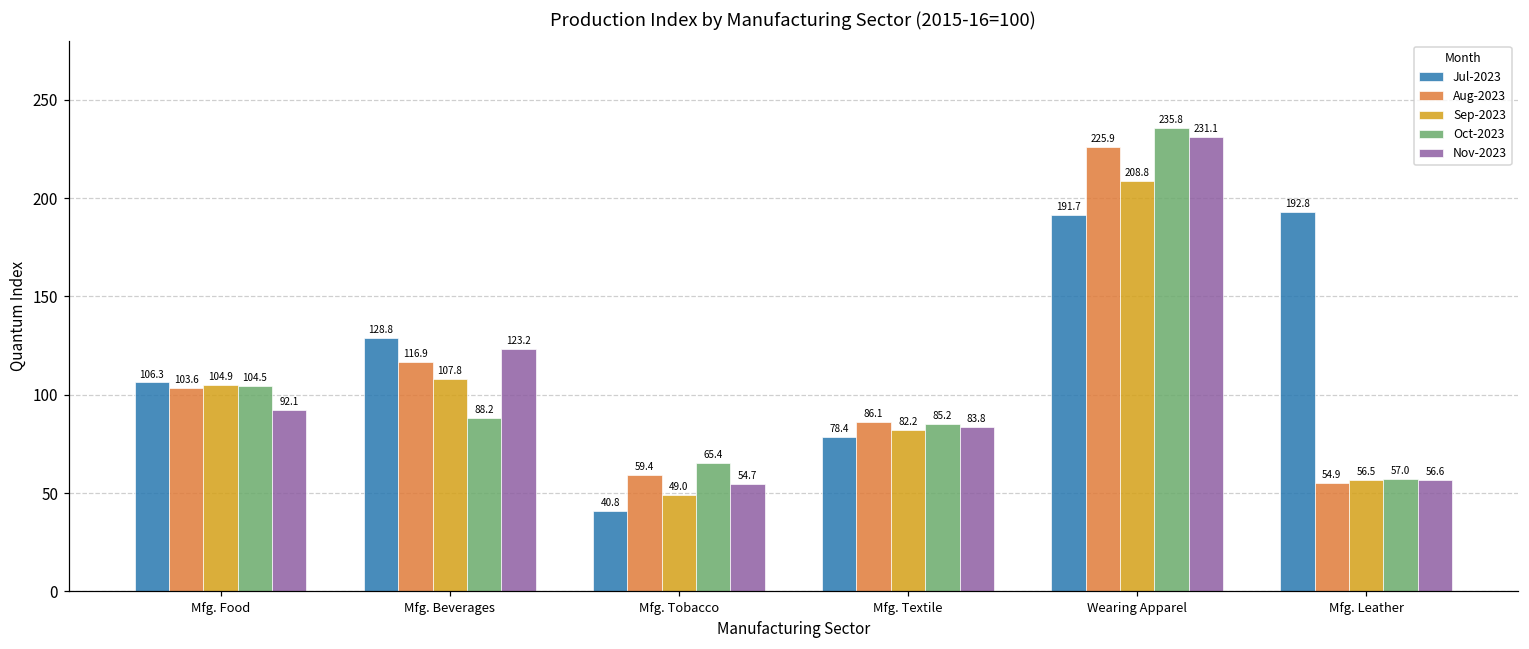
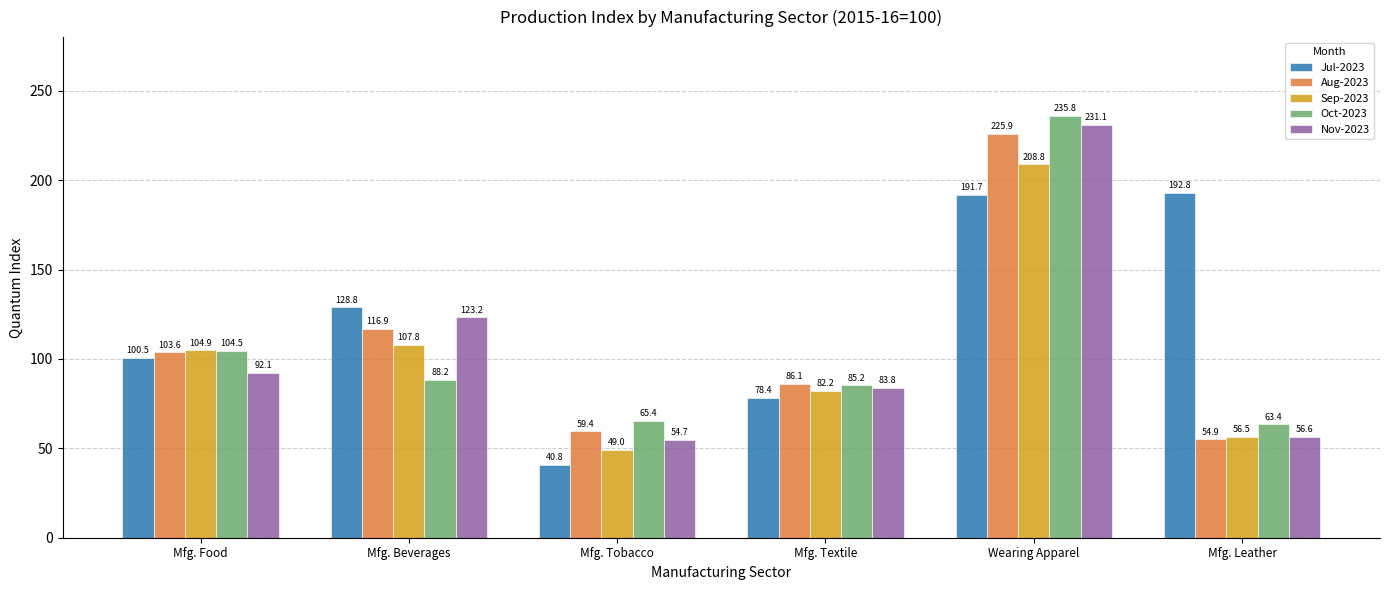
  {
    "Jul-2023": {
-     "Mfg. Food": 106.3,
+     "Mfg. Food": 100.5,
      "Mfg. Beverages": 128.8,
      "Mfg. Tobacco": 40.8,
      "Mfg. Textile": 78.4,
      "Wearing Apparel": 191.7,
      "Mfg. Leather": 192.8
    },
    "Oct-2023": {
      "Mfg. Food": 104.5,
      "Mfg. Beverages": 88.2,
      "Mfg. Tobacco": 65.4,
      "Mfg. Textile": 85.2,
      "Wearing Apparel": 235.8,
-     "Mfg. Leather": 57.0
+     "Mfg. Leather": 63.4
    },
    "Nov-2023": {
      "Mfg. Food": 92.1,
      "Mfg. Beverages": 123.2,
      "Mfg. Tobacco": 54.7,
      "Mfg. Textile": 83.8,
      "Wearing Apparel": 231.1,
      "Mfg. Leather": 56.6
    }
  }
